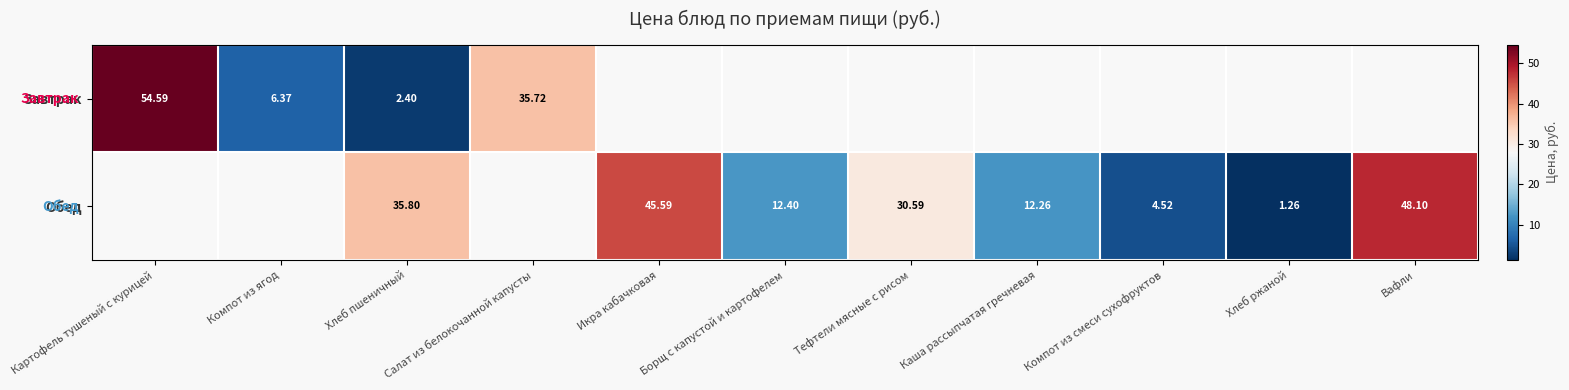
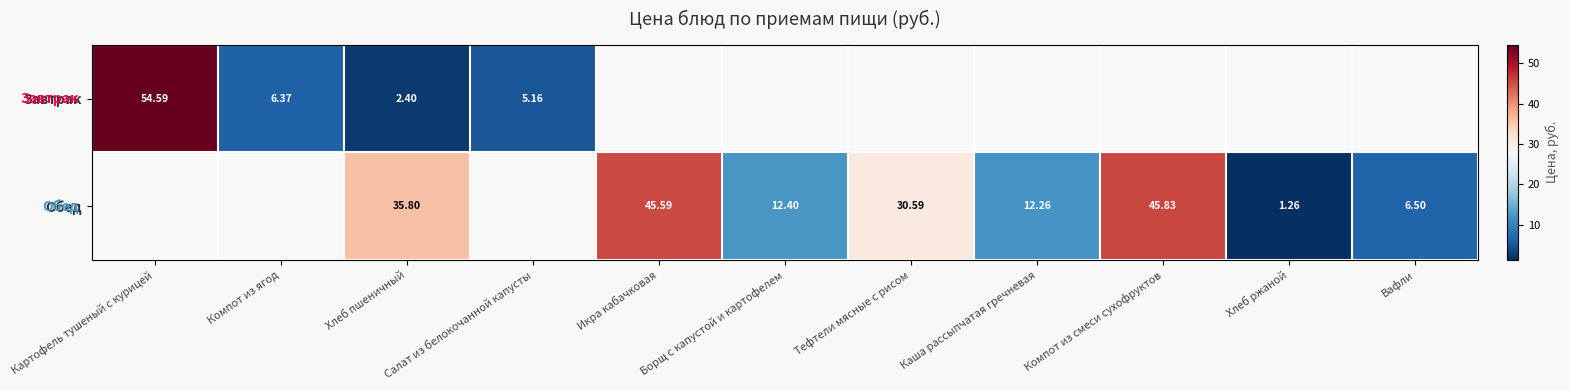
  {
    "Завтрак": {
      "Картофель тушеный с курицей": 54.59,
      "Компот из ягод": 6.37,
      "Хлеб пшеничный": 2.40,
-     "Салат из белокочанной капусты": 35.72
+     "Салат из белокочанной капусты": 5.16
    },
    "Обед": {
      "Хлеб пшеничный": 35.80,
      "Икра кабачковая": 45.59,
      "Борщ с капустой и картофелем": 12.40,
      "Тефтели мясные с рисом": 30.59,
      "Каша рассыпчатая гречневая": 12.26,
-     "Компот из смеси сухофруктов": 4.52,
+     "Компот из смеси сухофруктов": 45.83,
      "Хлеб ржаной": 1.26,
-     "Вафли": 48.10
+     "Вафли": 6.50
    }
  }
